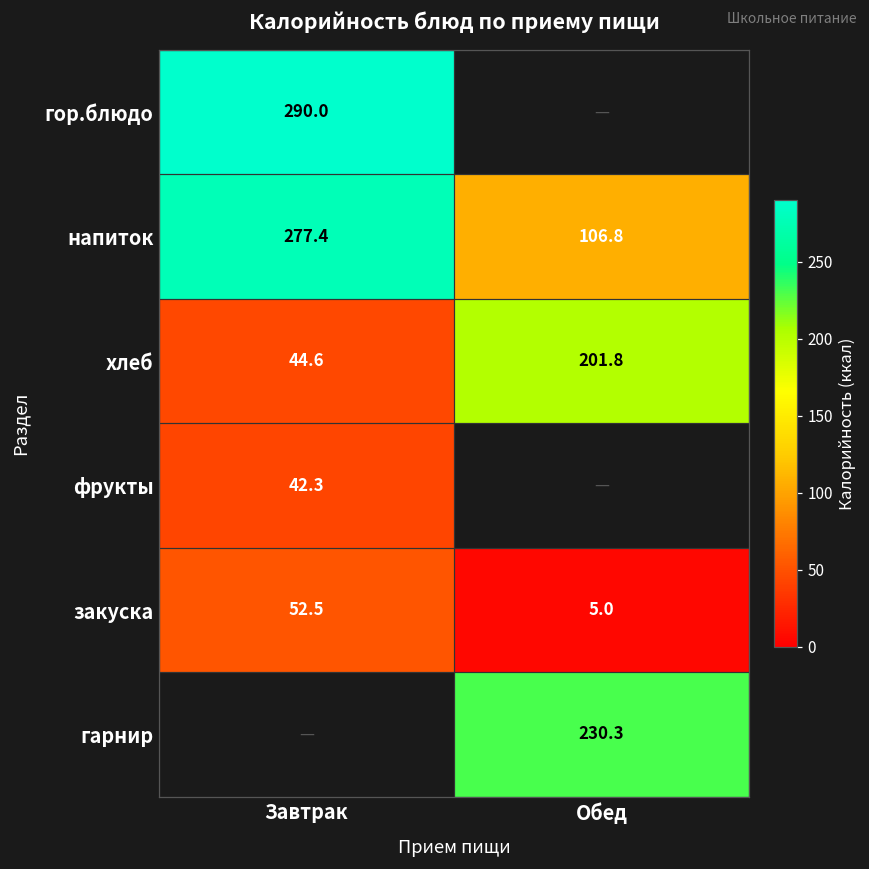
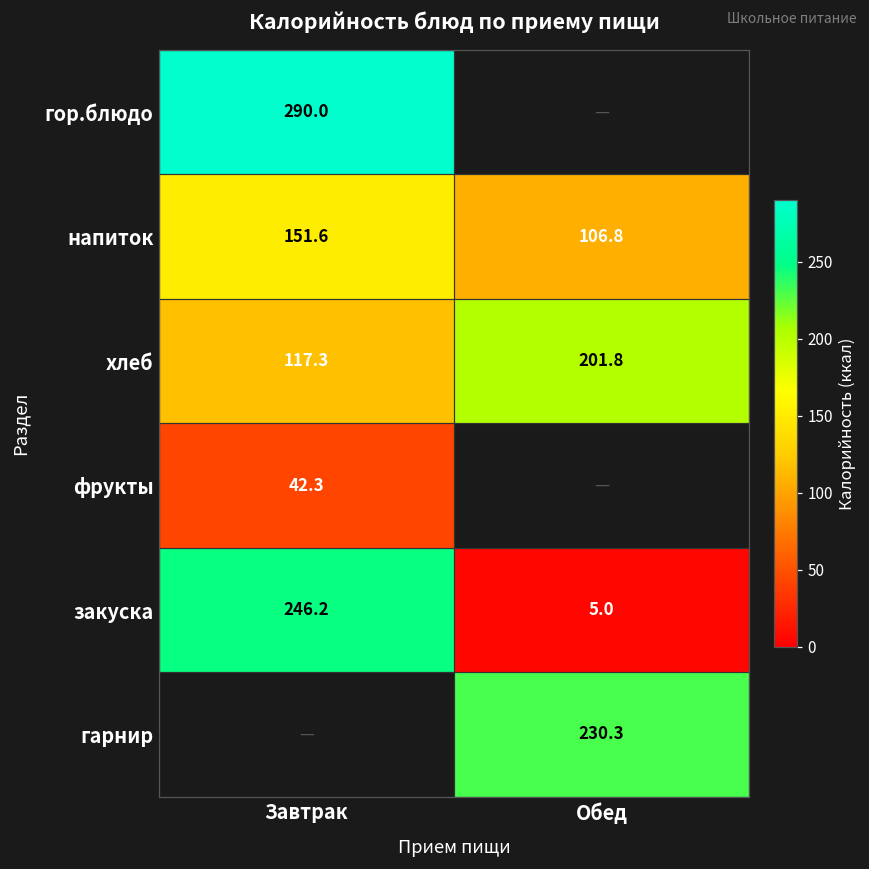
  {
    "гор.блюдо": {
      "Завтрак": 290.0
    },
    "напиток": {
-     "Завтрак": 277.4,
+     "Завтрак": 151.6,
      "Обед": 106.8
    },
    "хлеб": {
-     "Завтрак": 44.6,
+     "Завтрак": 117.3,
      "Обед": 201.8
    },
    "фрукты": {
      "Завтрак": 42.3
    },
    "закуска": {
-     "Завтрак": 52.5,
+     "Завтрак": 246.2,
      "Обед": 5.0
    },
    "гарнир": {
      "Обед": 230.3
    }
  }
